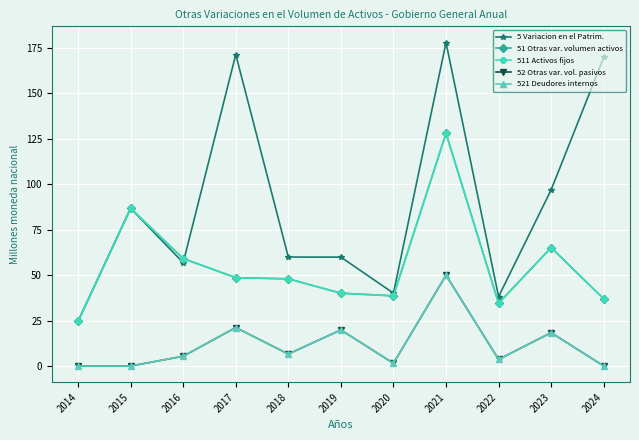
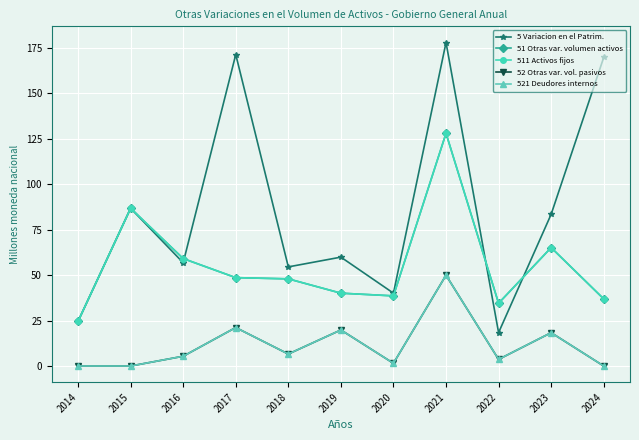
  {
    "5 Variacion en el Patrim.": {
      "2016": 57,
      "2017": 171,
-     "2018": 60,
+     "2018": 54,
      "2019": 60,
      "2020": 40,
      "2021": 178,
-     "2022": 38,
-     "2023": 97
+     "2022": 18,
+     "2023": 83
    }
  }
